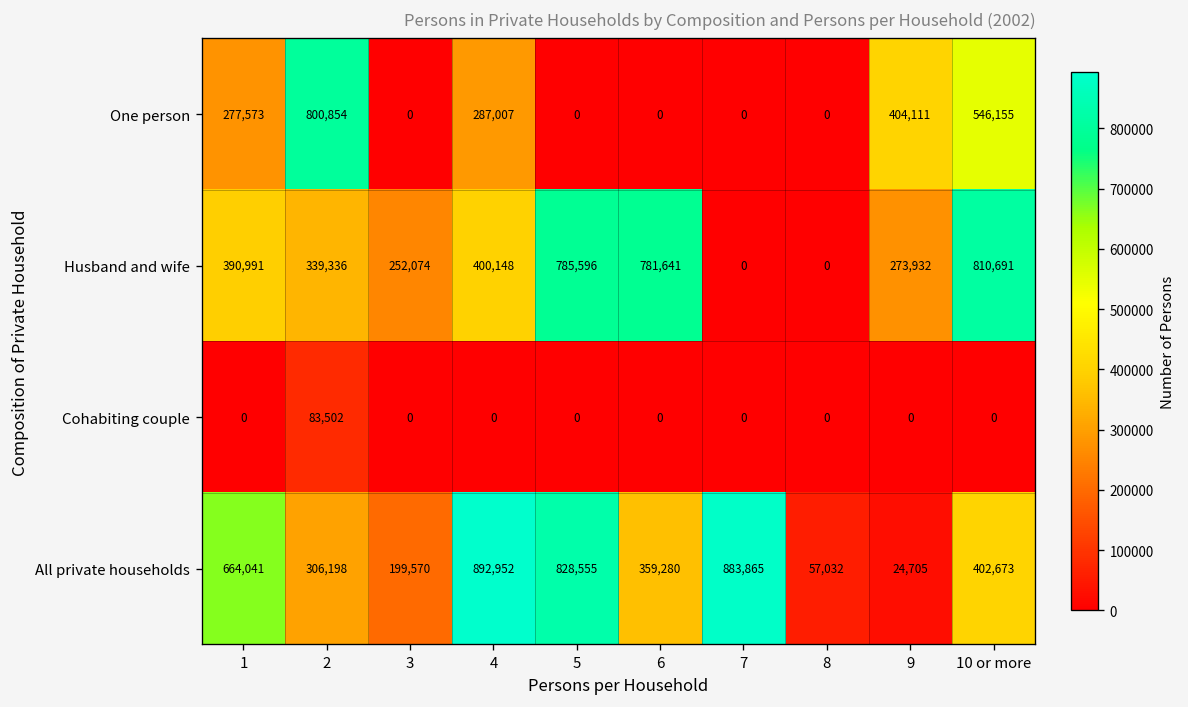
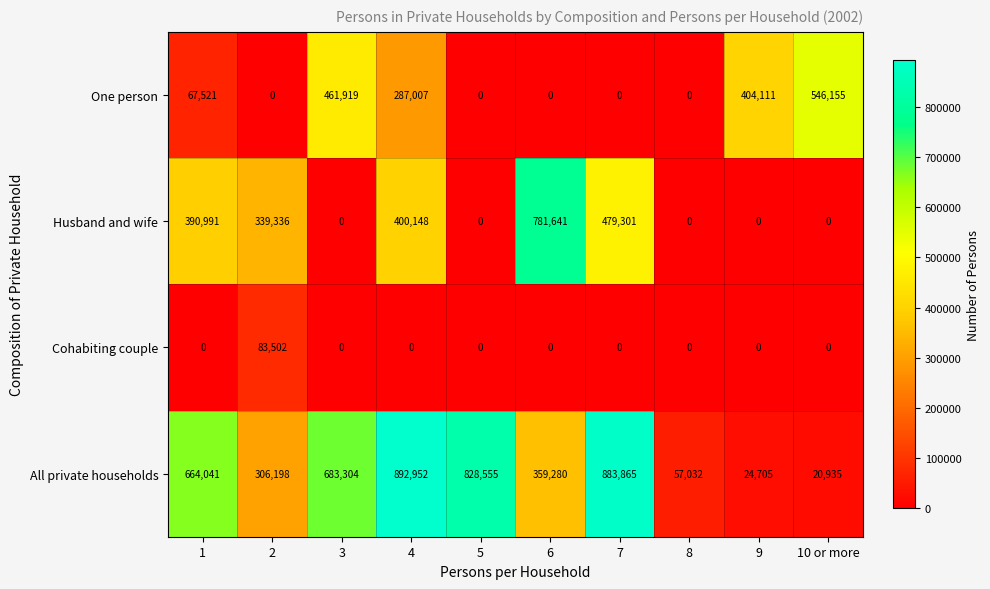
  {
    "One person": {
-     "1": "277,573",
-     "2": "800,854",
-     "3": "0",
+     "1": "67,521",
+     "2": "0",
+     "3": "461,919",
      "4": "287,007",
      "5": "0",
      "6": "0",
      "7": "0",
      "8": "0",
      "9": "404,111",
      "10 or more": "546,155"
    },
    "Husband and wife": {
      "1": "390,991",
      "2": "339,336",
-     "3": "252,074",
+     "3": "0",
      "4": "400,148",
-     "5": "785,596",
+     "5": "0",
      "6": "781,641",
-     "7": "0",
+     "7": "479,301",
      "8": "0",
-     "9": "273,932",
-     "10 or more": "810,691"
+     "9": "0",
+     "10 or more": "0"
    },
    "Cohabiting couple": {
      "1": "0",
      "2": "83,502",
      "3": "0",
      "4": "0",
      "5": "0",
      "6": "0",
      "7": "0",
      "8": "0",
      "9": "0",
      "10 or more": "0"
    },
    "All private households": {
      "1": "664,041",
      "2": "306,198",
-     "3": "199,570",
+     "3": "683,304",
      "4": "892,952",
      "5": "828,555",
      "6": "359,280",
      "7": "883,865",
      "8": "57,032",
      "9": "24,705",
-     "10 or more": "402,673"
+     "10 or more": "20,935"
    }
  }
